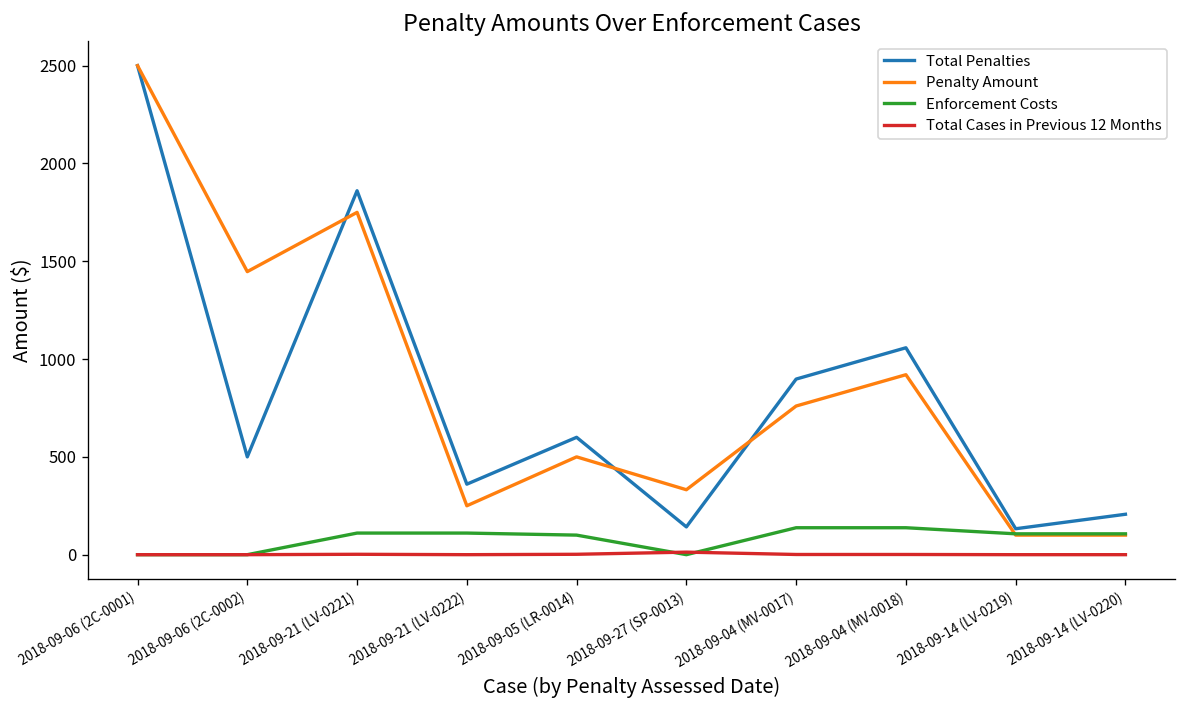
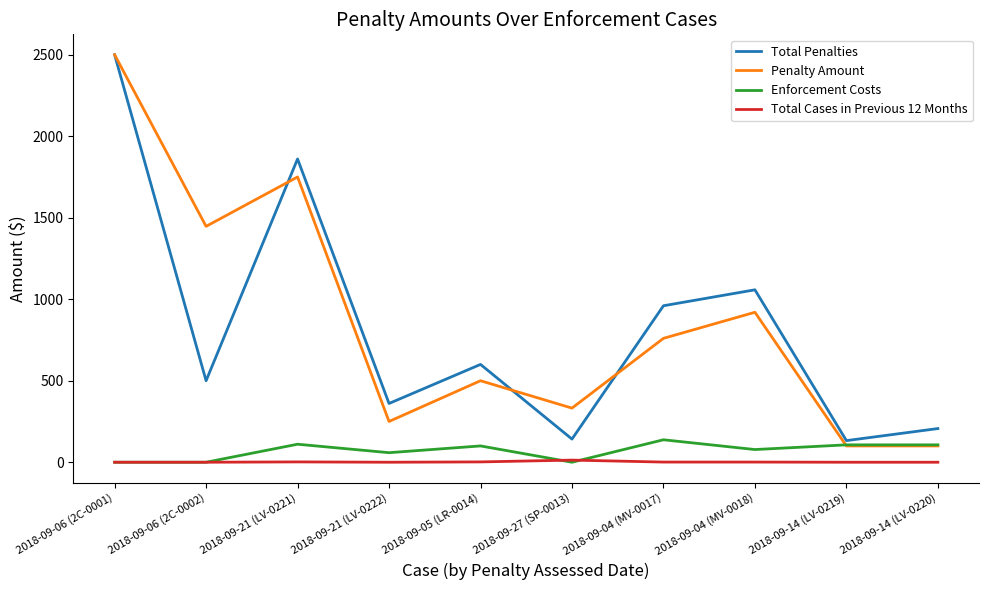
  {
    "Total Penalties": {
      "2018-09-06 (2C-0002)": 500,
      "2018-09-21 (LV-0221)": 1860,
      "2018-09-21 (LV-0222)": 360,
      "2018-09-05 (LR-0014)": 600,
      "2018-09-27 (SP-0013)": 140,
-     "2018-09-04 (MV-0017)": 900,
+     "2018-09-04 (MV-0017)": 960,
      "2018-09-04 (MV-0018)": 1060,
      "2018-09-14 (LV-0219)": 130,
      "2018-09-14 (LV-0220)": 210
    },
    "Penalty Amount": {
      "2018-09-06 (2C-0002)": 1450,
      "2018-09-21 (LV-0221)": 1750,
      "2018-09-21 (LV-0222)": 250,
      "2018-09-05 (LR-0014)": 500,
      "2018-09-27 (SP-0013)": 330,
      "2018-09-04 (MV-0017)": 760,
      "2018-09-04 (MV-0018)": 920
    },
    "Enforcement Costs": {
      "2018-09-21 (LV-0221)": 110,
-     "2018-09-21 (LV-0222)": 110,
+     "2018-09-21 (LV-0222)": 60,
      "2018-09-05 (LR-0014)": 100,
      "2018-09-04 (MV-0017)": 140,
-     "2018-09-04 (MV-0018)": 140
+     "2018-09-04 (MV-0018)": 80
    },
    "Total Cases in Previous 12 Months": {
      "2018-09-21 (LV-0221)": 0,
      "2018-09-21 (LV-0222)": 0,
      "2018-09-05 (LR-0014)": 0,
      "2018-09-04 (MV-0017)": 0,
      "2018-09-04 (MV-0018)": 0,
      "2018-09-14 (LV-0219)": 0,
      "2018-09-14 (LV-0220)": 0
    }
  }
